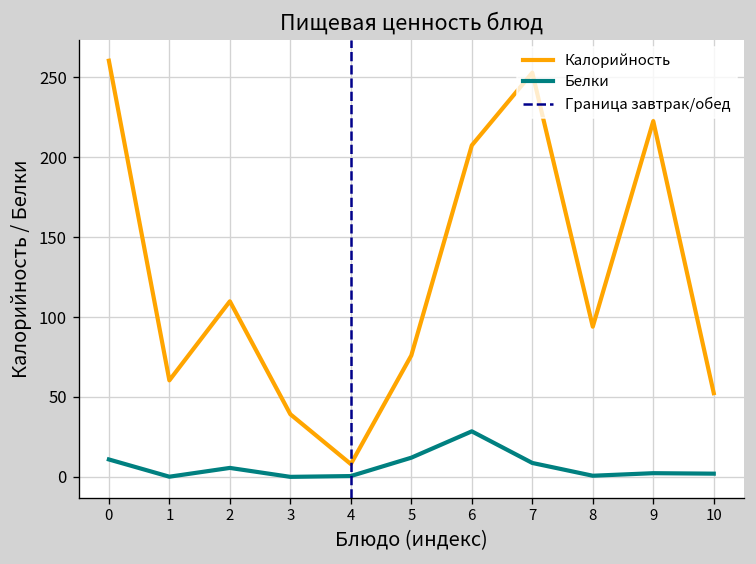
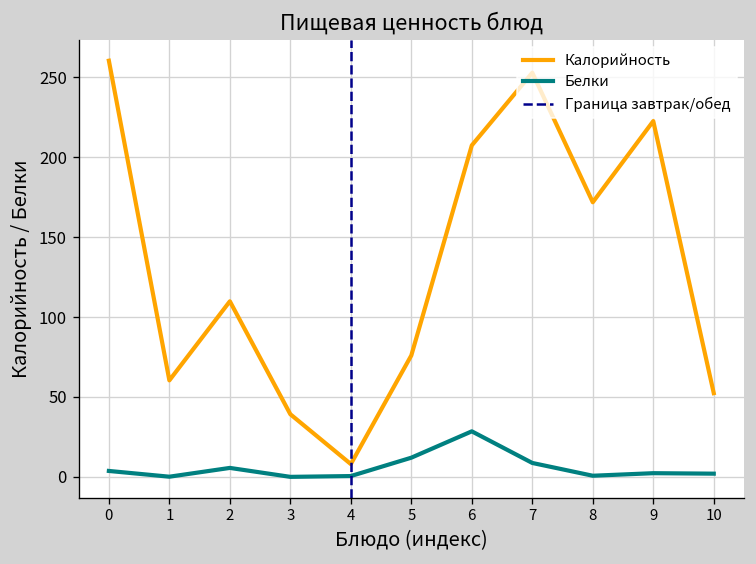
  {
    "Калорийность": {
      "0": 261,
      "1": 60,
      "2": 110,
      "3": 39,
      "4": 8,
      "5": 76,
      "6": 208,
-     "8": 94,
+     "8": 172,
      "10": 52
    },
    "Белки": {
-     "0": 11,
+     "0": 4,
      "1": 0,
      "2": 6,
      "3": 0,
      "4": 1,
      "5": 12,
      "6": 29,
      "7": 9,
      "8": 1,
      "9": 2,
      "10": 2
    }
  }
